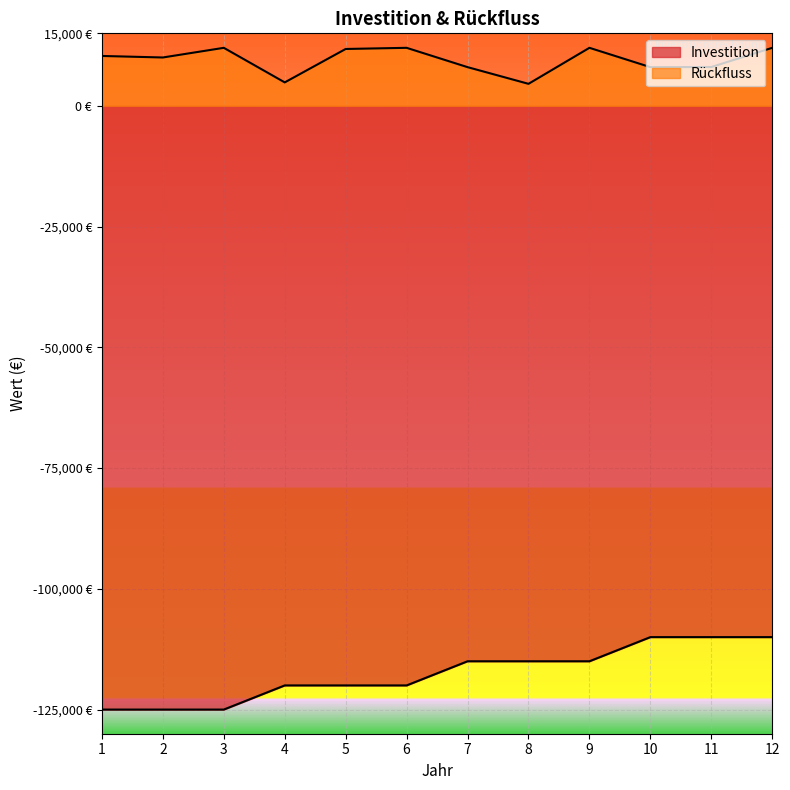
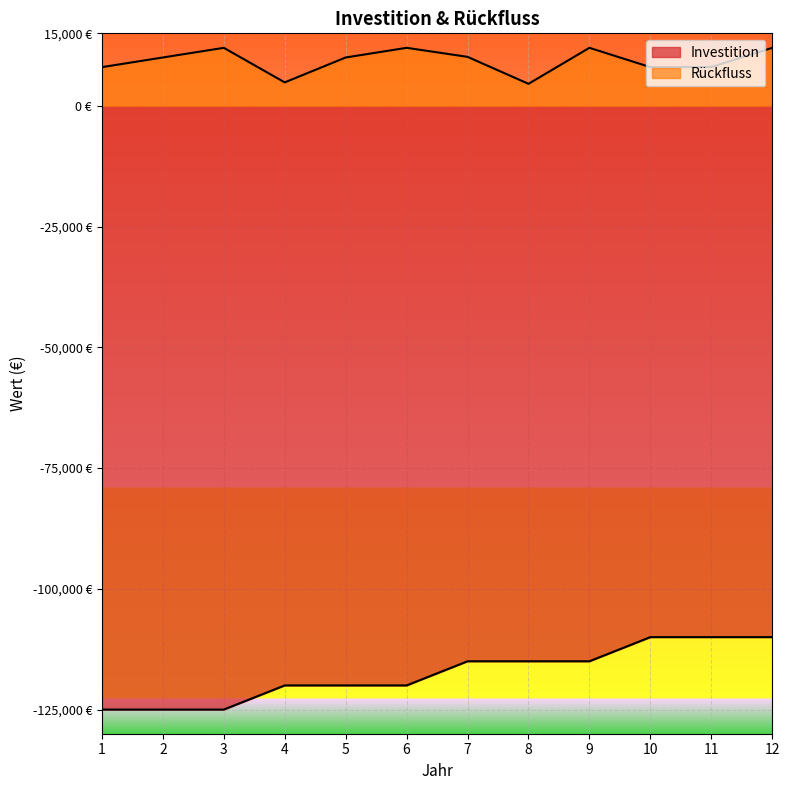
  {
    "Rückfluss": {
-     "1": "10,000 €",
+     "1": "8,000 €",
      "2": "10,000 €",
      "3": "12,000 €",
      "4": "5,000 €",
-     "5": "12,000 €",
+     "5": "10,000 €",
      "6": "12,000 €",
-     "7": "8,000 €",
+     "7": "10,000 €",
      "8": "5,000 €",
      "9": "12,000 €",
      "12": "12,000 €"
    }
  }
